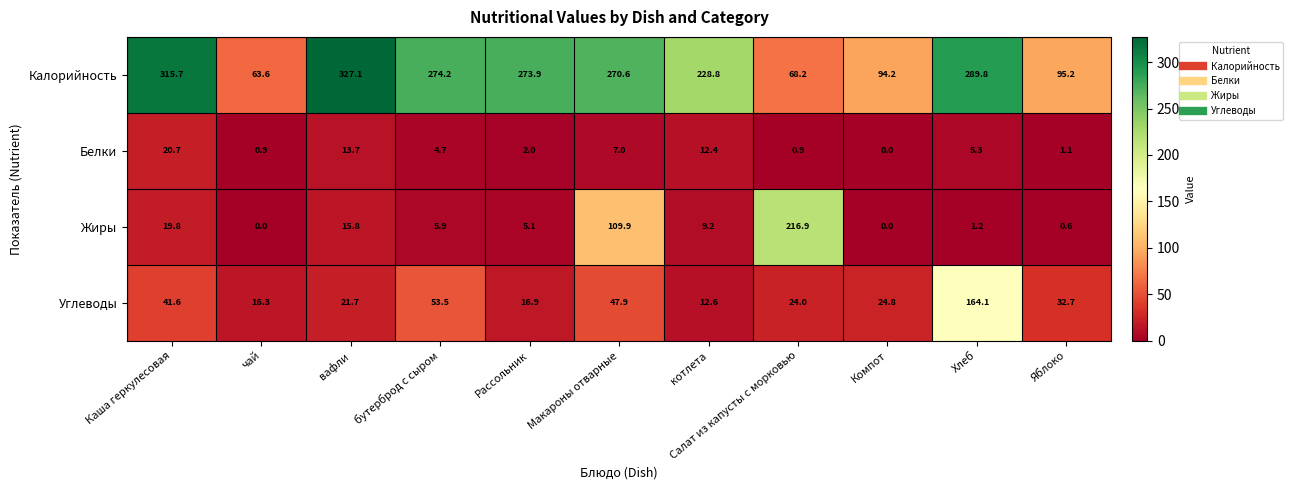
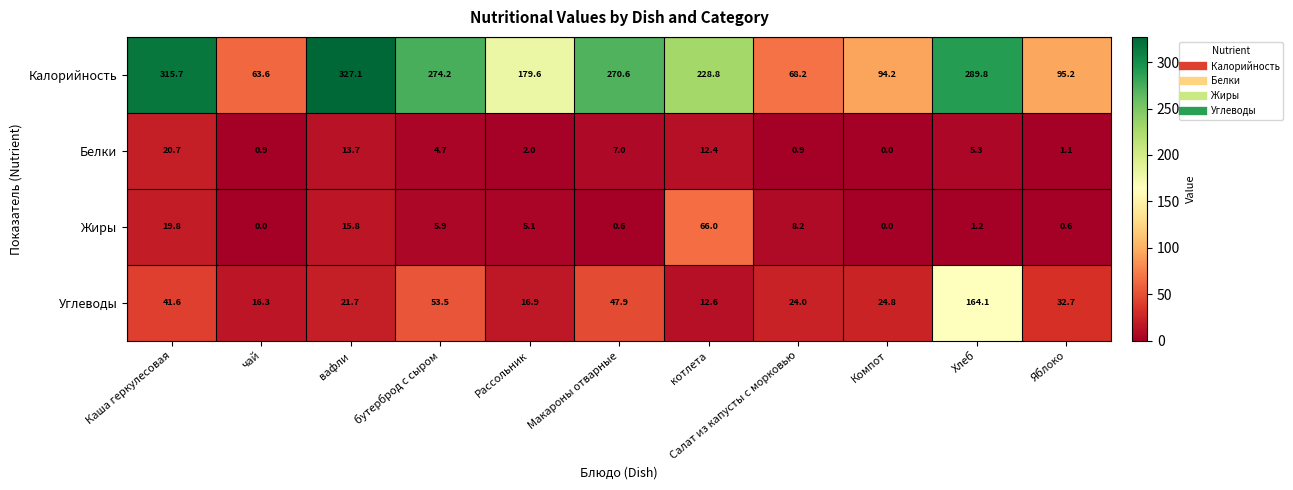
  {
    "Калорийность": {
      "Каша геркулесовая": 315.7,
      "чай": 63.6,
      "вафли": 327.1,
      "бутерброд с сыром": 274.2,
-     "Рассольник": 273.9,
+     "Рассольник": 179.6,
      "Макароны отварные": 270.6,
      "котлета": 228.8,
      "Салат из капусты с морковью": 68.2,
      "Компот": 94.2,
      "Хлеб": 289.8,
      "Яблоко": 95.2
    },
    "Белки": {
      "Каша геркулесовая": 20.7,
      "чай": 0.9,
      "вафли": 13.7,
      "бутерброд с сыром": 4.7,
      "Рассольник": 2.0,
      "Макароны отварные": 7.0,
      "котлета": 12.4,
      "Салат из капусты с морковью": 0.9,
      "Компот": 0.0,
      "Хлеб": 5.3,
      "Яблоко": 1.1
    },
    "Жиры": {
      "Каша геркулесовая": 19.8,
      "чай": 0.0,
      "вафли": 15.8,
      "бутерброд с сыром": 5.9,
      "Рассольник": 5.1,
-     "Макароны отварные": 109.9,
-     "котлета": 9.2,
-     "Салат из капусты с морковью": 216.9,
+     "Макароны отварные": 0.6,
+     "котлета": 66.0,
+     "Салат из капусты с морковью": 8.2,
      "Компот": 0.0,
      "Хлеб": 1.2,
      "Яблоко": 0.6
    },
    "Углеводы": {
      "Каша геркулесовая": 41.6,
      "чай": 16.3,
      "вафли": 21.7,
      "бутерброд с сыром": 53.5,
      "Рассольник": 16.9,
      "Макароны отварные": 47.9,
      "котлета": 12.6,
      "Салат из капусты с морковью": 24.0,
      "Компот": 24.8,
      "Хлеб": 164.1,
      "Яблоко": 32.7
    }
  }
